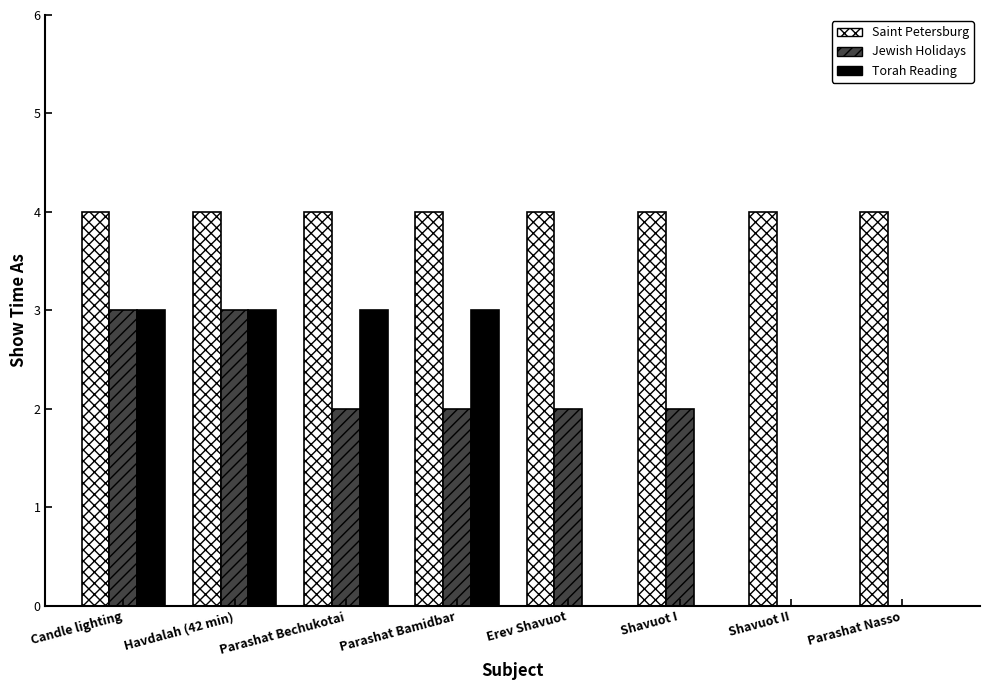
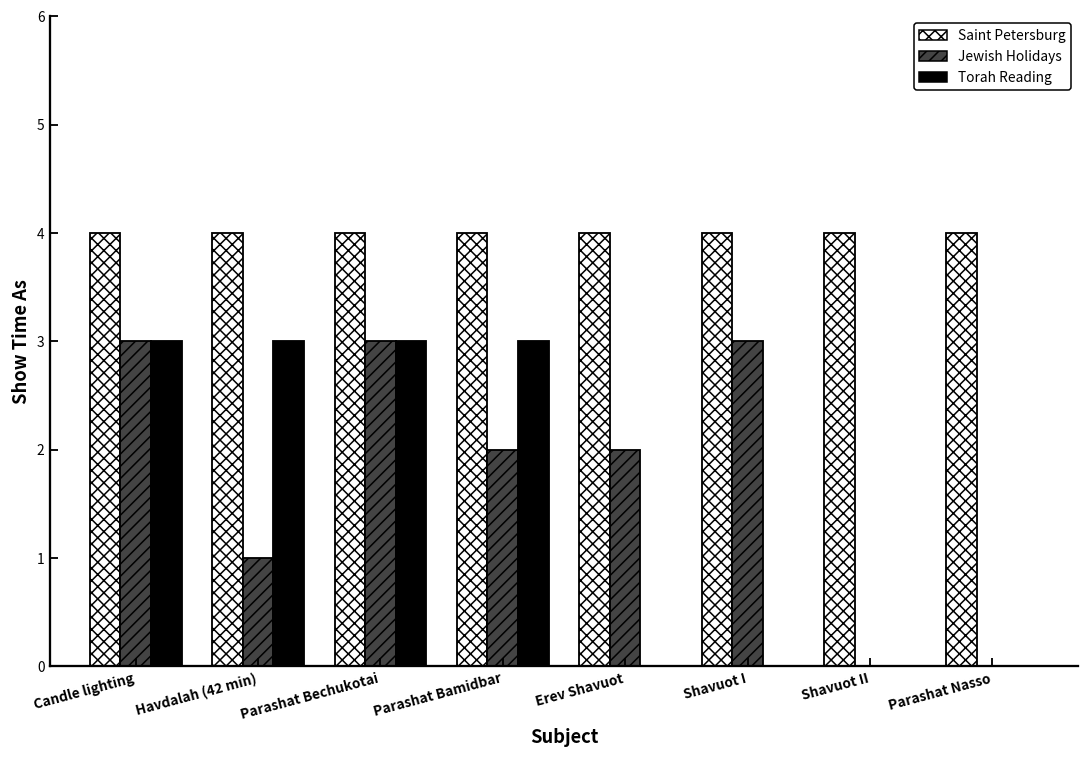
  {
    "Jewish Holidays": {
      "Candle lighting": 3,
-     "Havdalah (42 min)": 3,
-     "Parashat Bechukotai": 2,
+     "Havdalah (42 min)": 1,
+     "Parashat Bechukotai": 3,
      "Parashat Bamidbar": 2,
      "Erev Shavuot": 2,
-     "Shavuot I": 2,
+     "Shavuot I": 3,
      "Shavuot II": 0,
      "Parashat Nasso": 0
    }
  }
